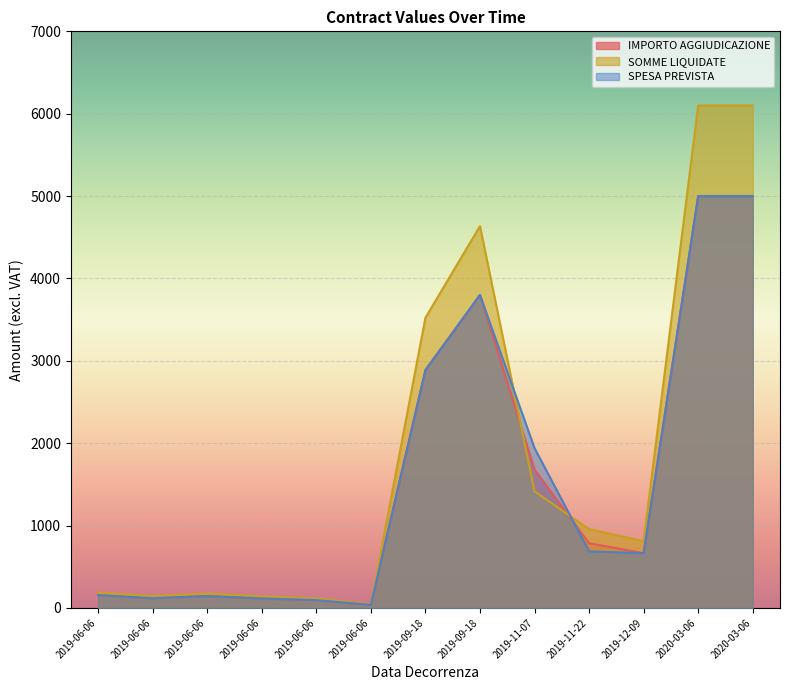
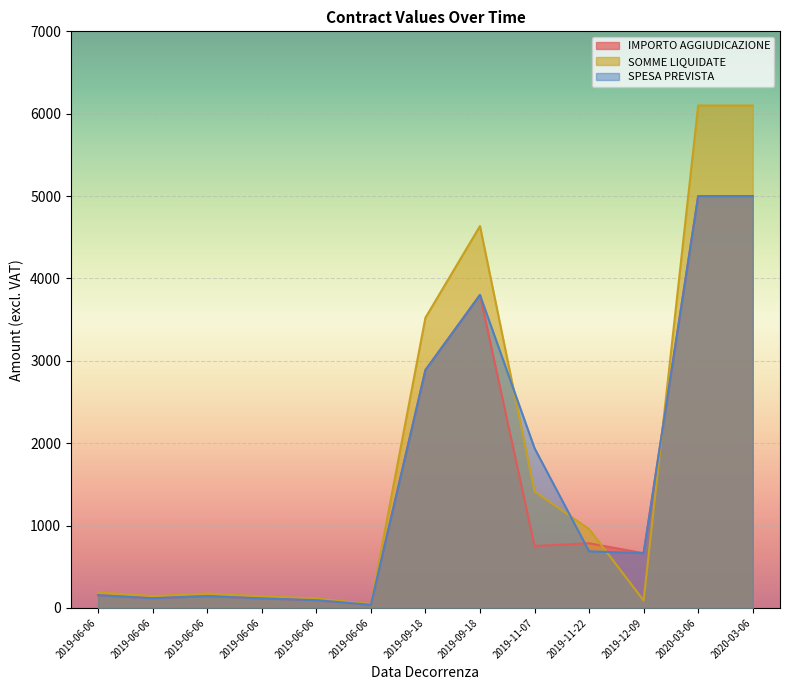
  {
    "IMPORTO AGGIUDICAZIONE": {
-     "2019-11-07": 1700,
+     "2019-11-07": 800,
      "2019-11-22": 800
    },
    "SOMME LIQUIDATE": {
      "2019-11-07": 1400,
      "2019-11-22": 1000,
-     "2019-12-09": 800
+     "2019-12-09": 100
    },
    "SPESA PREVISTA": {
      "2019-11-07": 1900,
      "2019-11-22": 700
    }
  }
